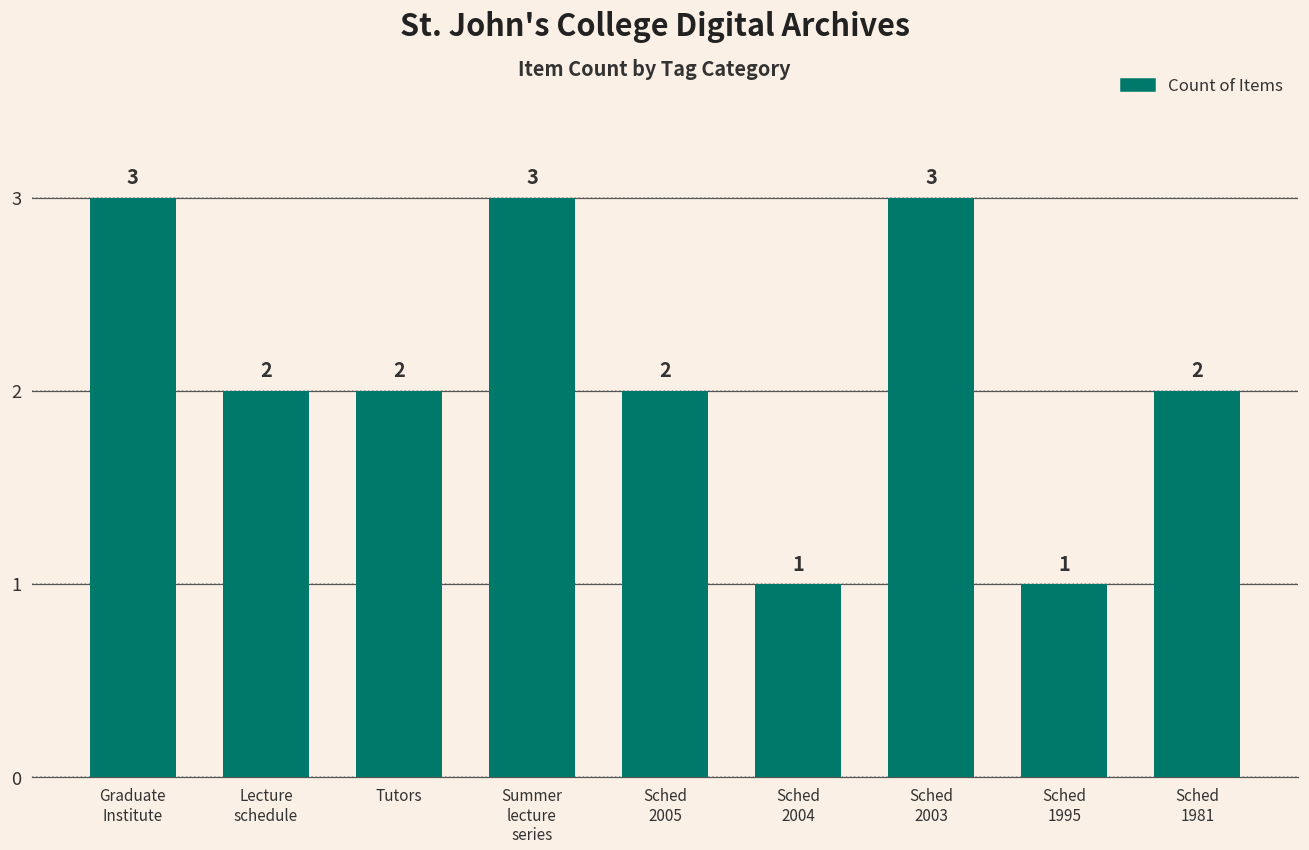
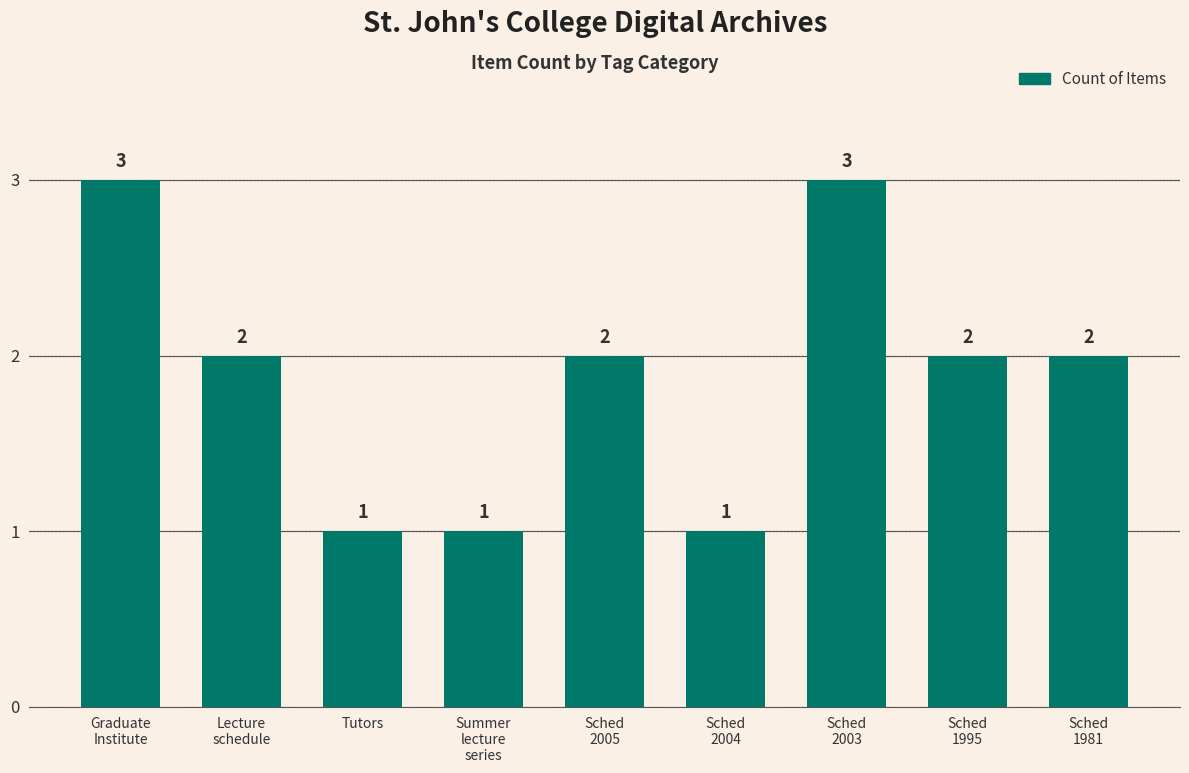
  {
    "Graduate Institute": 3,
    "Lecture schedule": 2,
-   "Tutors": 2,
-   "Summer lecture series": 3,
+   "Tutors": 1,
+   "Summer lecture series": 1,
    "Sched 2005": 2,
    "Sched 2004": 1,
    "Sched 2003": 3,
-   "Sched 1995": 1,
+   "Sched 1995": 2,
    "Sched 1981": 2
  }
